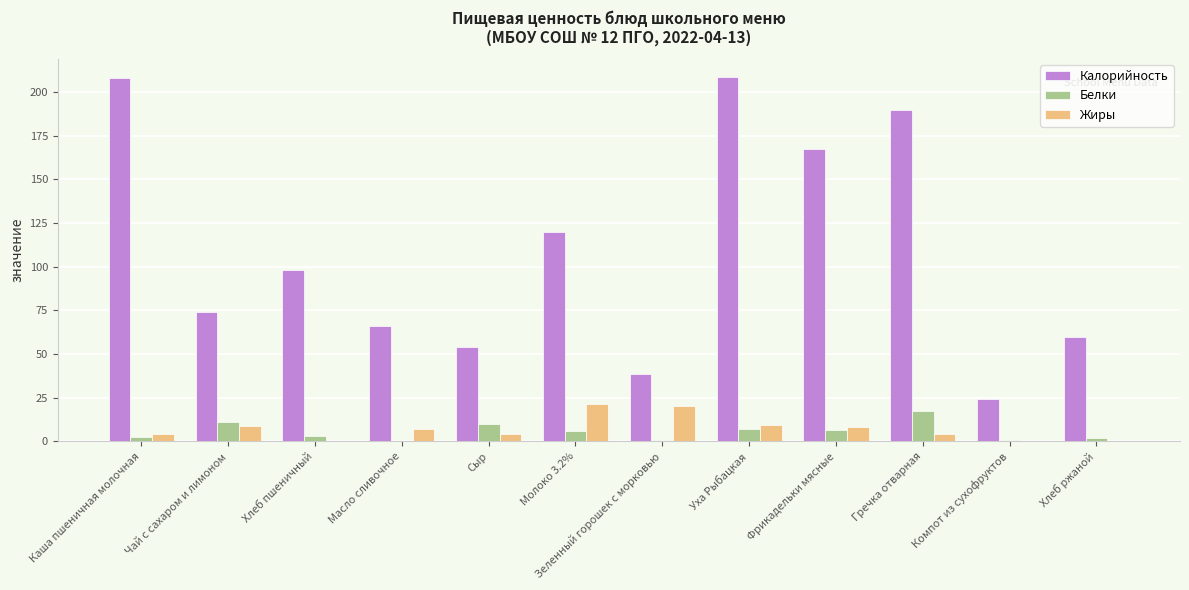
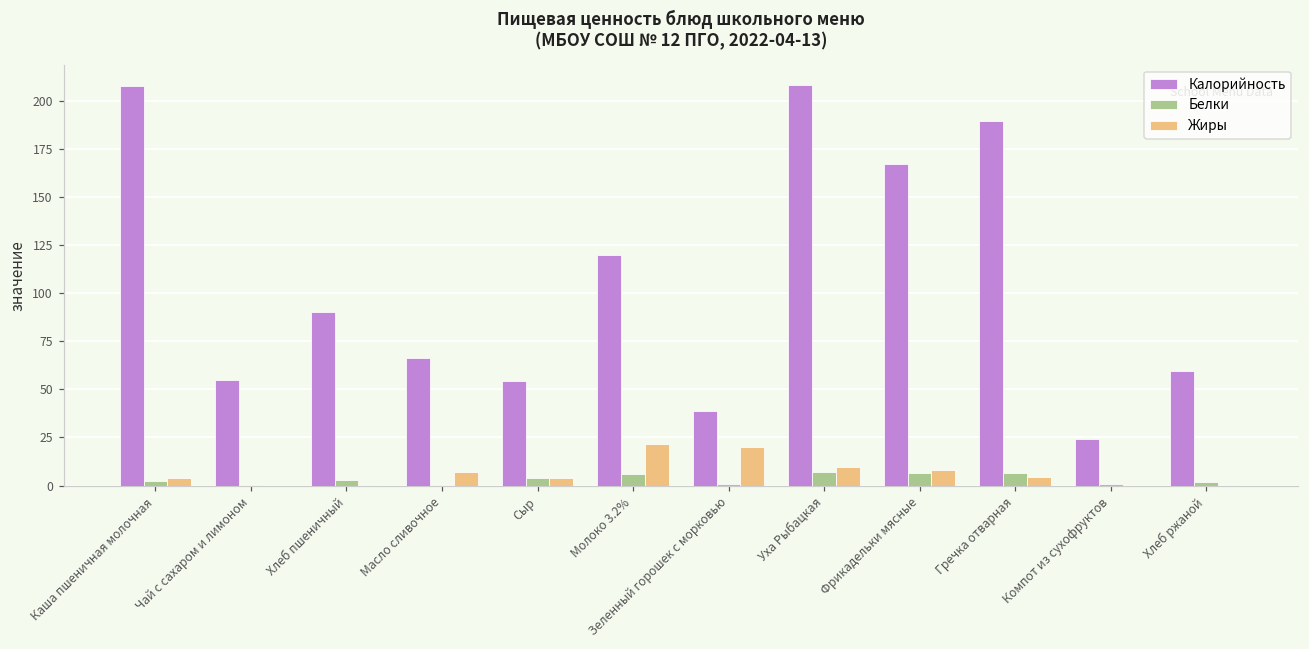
  {
    "Калорийность": {
      "Каша пшеничная молочная": 208,
-     "Чай с сахаром и лимоном": 74,
-     "Хлеб пшеничный": 98,
+     "Чай с сахаром и лимоном": 55,
+     "Хлеб пшеничный": 90,
      "Масло сливочное": 66,
      "Сыр": 54,
      "Молоко 3.2%": 120,
      "Зеленный горошек с морковью": 39,
      "Уха Рыбацкая": 209,
      "Фрикадельки мясные": 167,
      "Гречка отварная": 190,
      "Компот из сухофруктов": 24,
      "Хлеб ржаной": 60
    },
    "Белки": {
      "Каша пшеничная молочная": 3,
-     "Чай с сахаром и лимоном": 11,
+     "Чай с сахаром и лимоном": 0,
      "Хлеб пшеничный": 3,
-     "Сыр": 10,
+     "Сыр": 4,
      "Молоко 3.2%": 6,
      "Уха Рыбацкая": 7,
      "Фрикадельки мясные": 7,
-     "Гречка отварная": 18,
+     "Гречка отварная": 6,
      "Хлеб ржаной": 2
    },
    "Жиры": {
      "Каша пшеничная молочная": 4,
-     "Чай с сахаром и лимоном": 9,
+     "Чай с сахаром и лимоном": 0,
      "Масло сливочное": 7,
      "Сыр": 4,
      "Молоко 3.2%": 22,
      "Зеленный горошек с морковью": 20,
      "Уха Рыбацкая": 10,
      "Фрикадельки мясные": 8,
      "Гречка отварная": 4,
      "Компот из сухофруктов": 0
    }
  }
